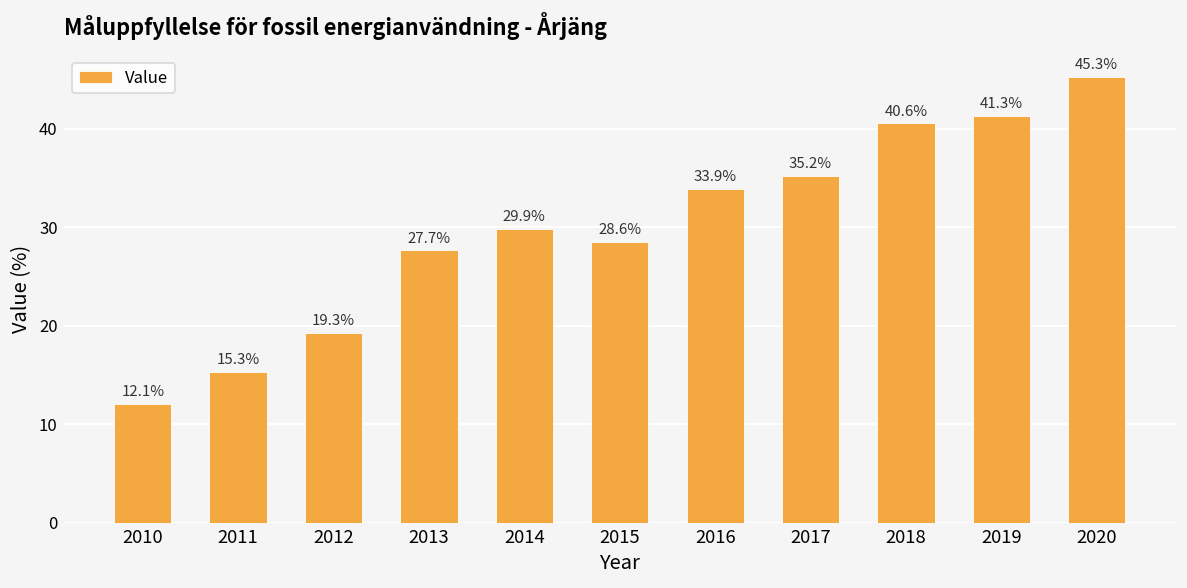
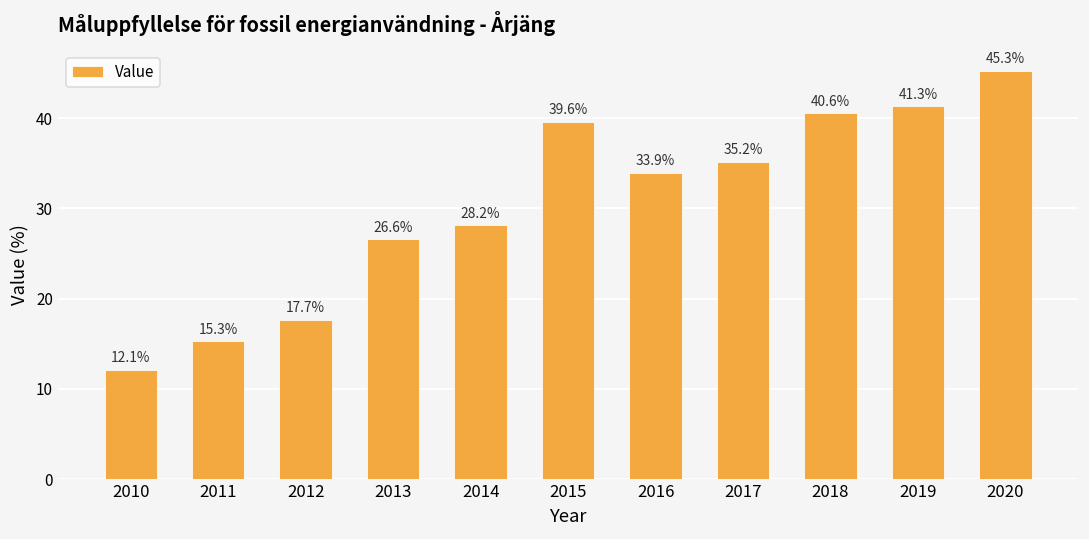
  {
    "2010": "12.1%",
    "2011": "15.3%",
-   "2012": "19.3%",
-   "2013": "27.7%",
-   "2014": "29.9%",
-   "2015": "28.6%",
+   "2012": "17.7%",
+   "2013": "26.6%",
+   "2014": "28.2%",
+   "2015": "39.6%",
    "2016": "33.9%",
    "2017": "35.2%",
    "2018": "40.6%",
    "2019": "41.3%",
    "2020": "45.3%"
  }
